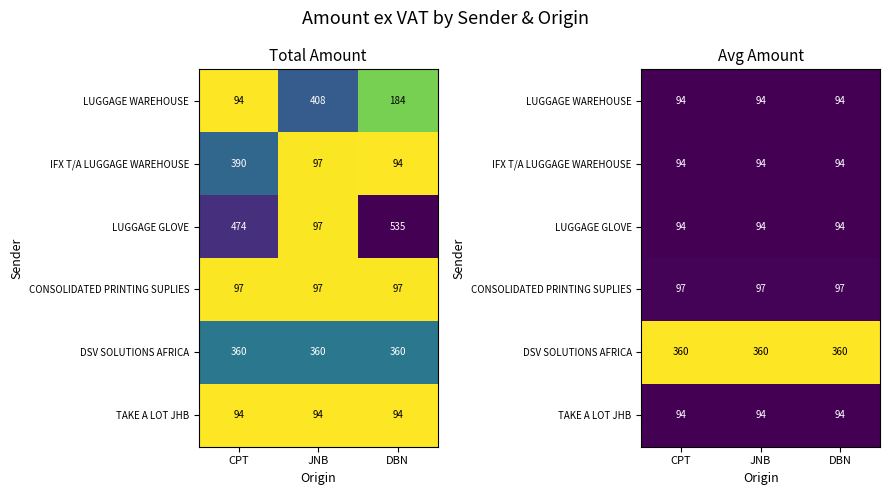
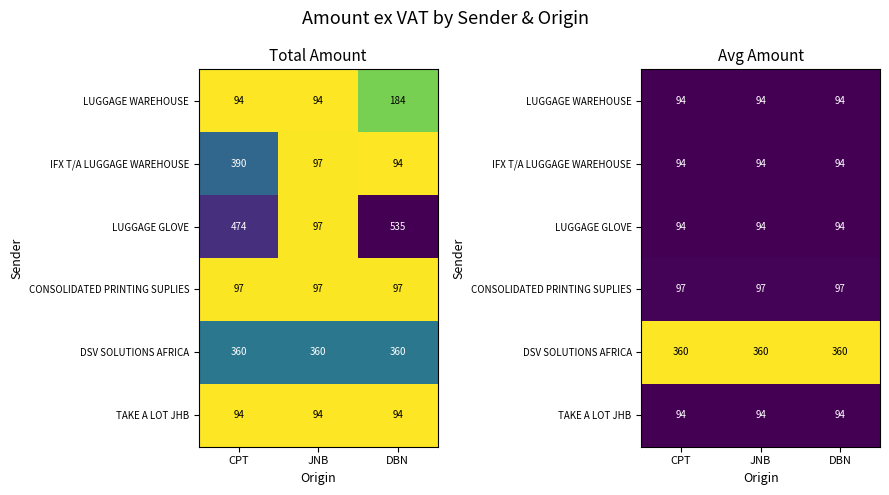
  {
    "Total Amount": {
      "LUGGAGE WAREHOUSE": {
        "CPT": 94,
-       "JNB": 408,
+       "JNB": 94,
        "DBN": 184
      },
      "IFX T/A LUGGAGE WAREHOUSE": {
        "CPT": 390,
        "JNB": 97,
        "DBN": 94
      },
      "LUGGAGE GLOVE": {
        "CPT": 474,
        "JNB": 97,
        "DBN": 535
      },
      "CONSOLIDATED PRINTING SUPLIES": {
        "CPT": 97,
        "JNB": 97,
        "DBN": 97
      },
      "DSV SOLUTIONS AFRICA": {
        "CPT": 360,
        "JNB": 360,
        "DBN": 360
      },
      "TAKE A LOT JHB": {
        "CPT": 94,
        "JNB": 94,
        "DBN": 94
      }
    },
    "Avg Amount": {
      "LUGGAGE WAREHOUSE": {
        "CPT": 94,
        "JNB": 94,
        "DBN": 94
      },
      "IFX T/A LUGGAGE WAREHOUSE": {
        "CPT": 94,
        "JNB": 94,
        "DBN": 94
      },
      "LUGGAGE GLOVE": {
        "CPT": 94,
        "JNB": 94,
        "DBN": 94
      },
      "CONSOLIDATED PRINTING SUPLIES": {
        "CPT": 97,
        "JNB": 97,
        "DBN": 97
      },
      "DSV SOLUTIONS AFRICA": {
        "CPT": 360,
        "JNB": 360,
        "DBN": 360
      },
      "TAKE A LOT JHB": {
        "CPT": 94,
        "JNB": 94,
        "DBN": 94
      }
    }
  }
